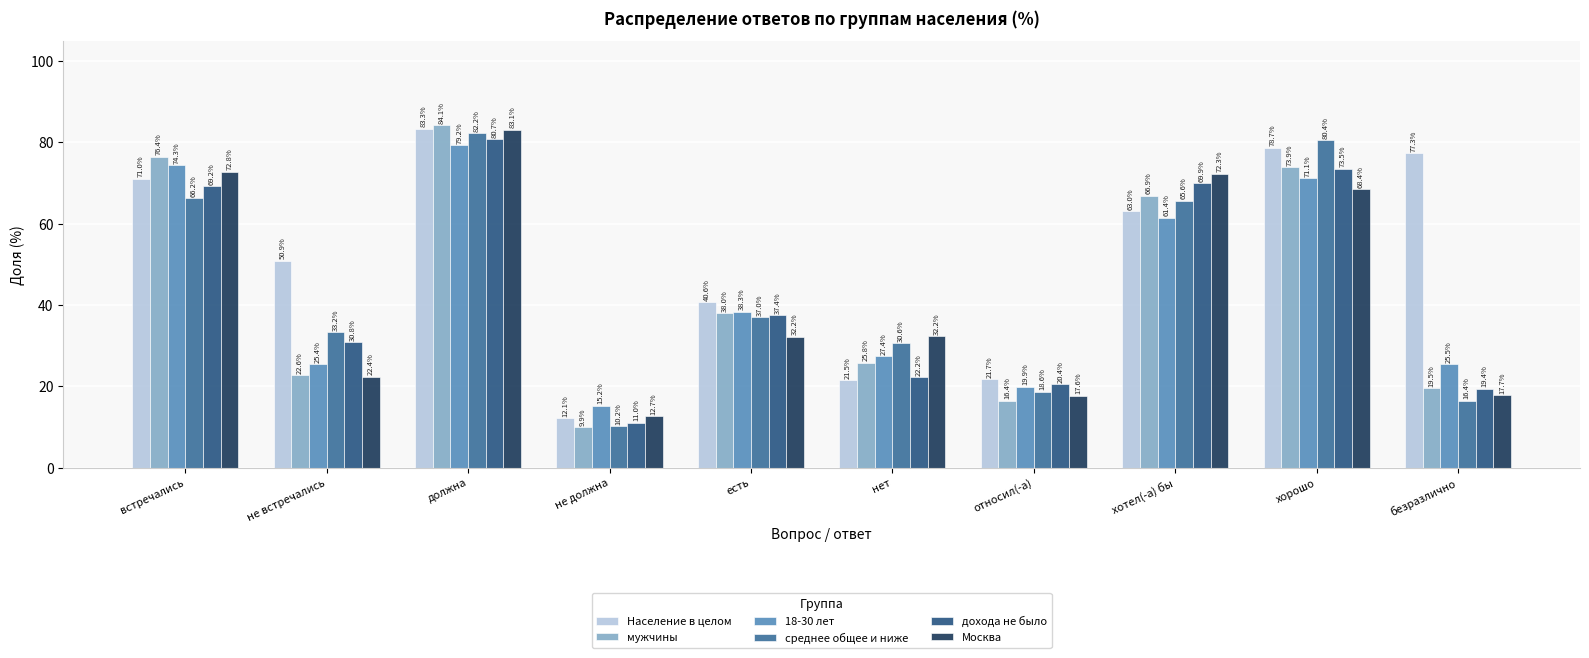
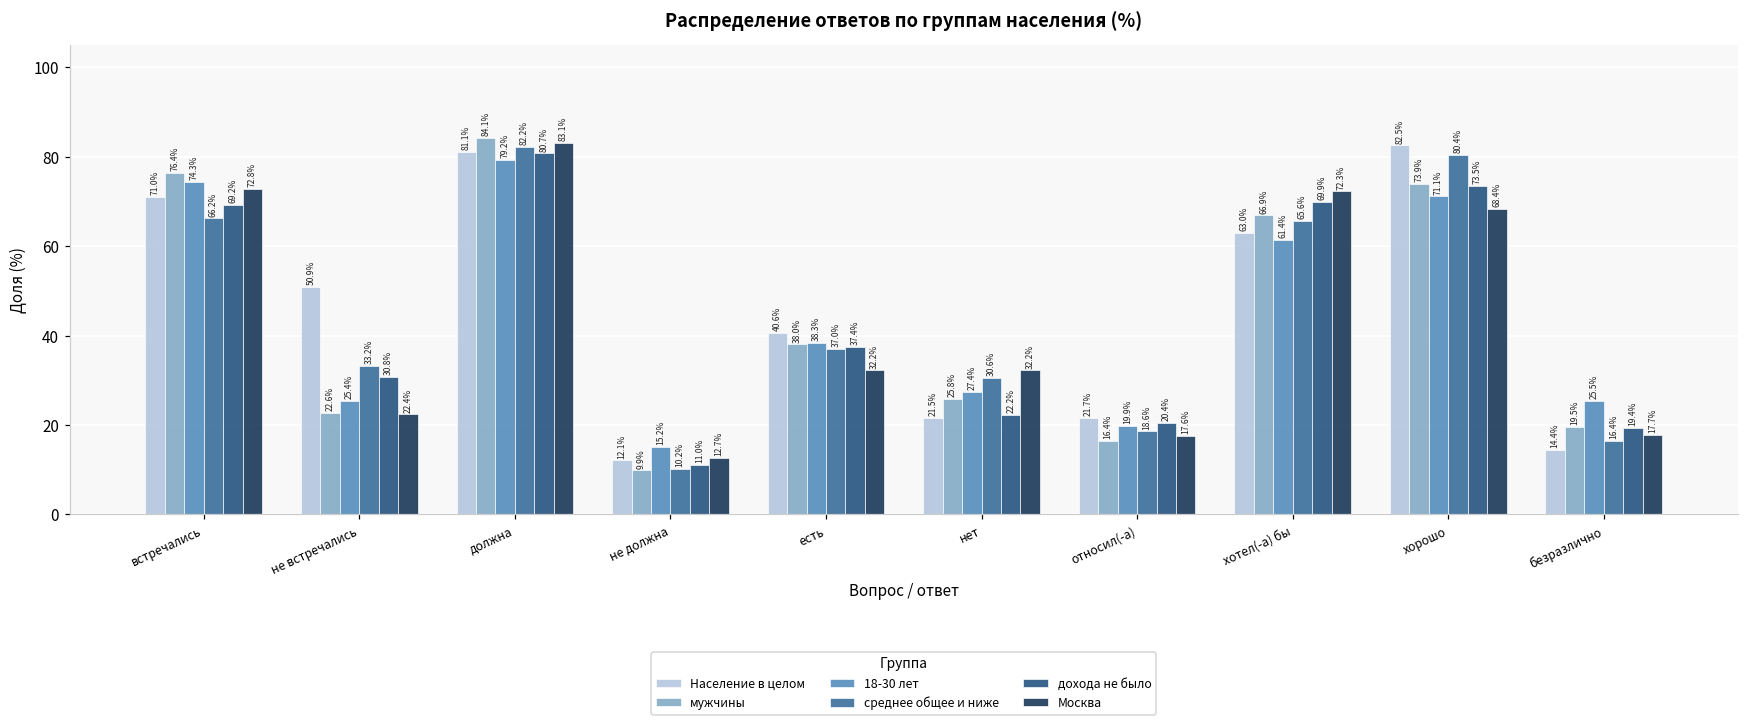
  {
    "Население в целом": {
      "встречались": "71.0%",
      "не встречались": "50.9%",
-     "должна": "83.3%",
+     "должна": "81.1%",
      "не должна": "12.1%",
      "есть": "40.6%",
      "нет": "21.5%",
      "относил(-а)": "21.7%",
      "хотел(-а) бы": "63.0%",
-     "хорошо": "78.7%",
-     "безразлично": "77.3%"
+     "хорошо": "82.5%",
+     "безразлично": "14.4%"
    }
  }
